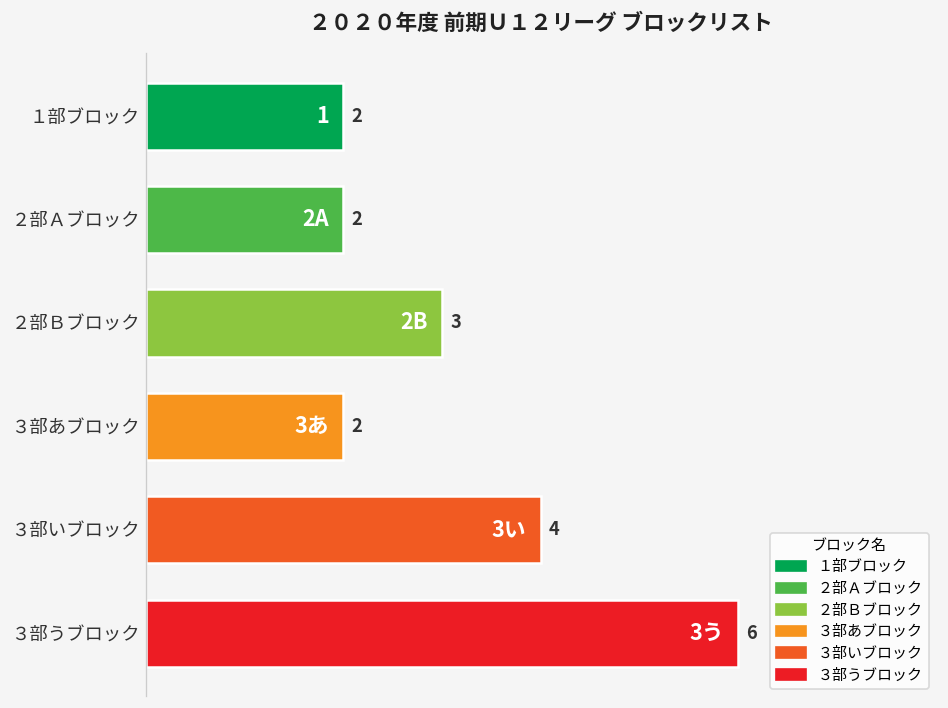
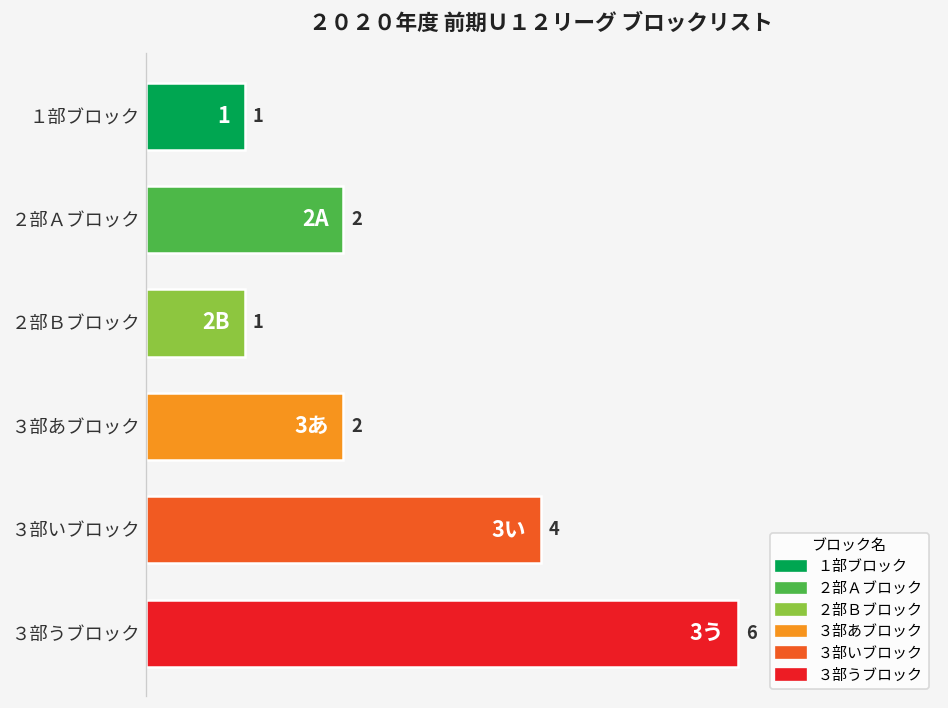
  {
-   "１部ブロック": 2,
+   "１部ブロック": 1,
    "２部Ａブロック": 2,
-   "２部Ｂブロック": 3,
+   "２部Ｂブロック": 1,
    "３部あブロック": 2,
    "３部いブロック": 4,
    "３部うブロック": 6
  }
